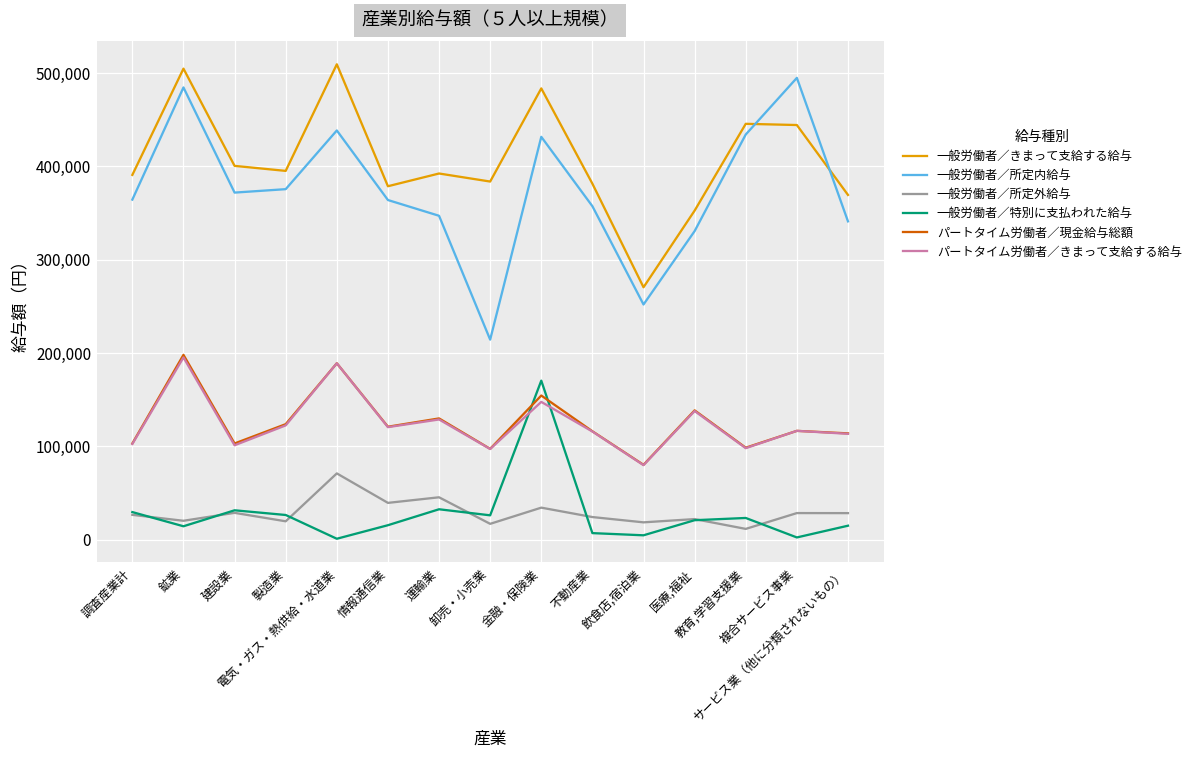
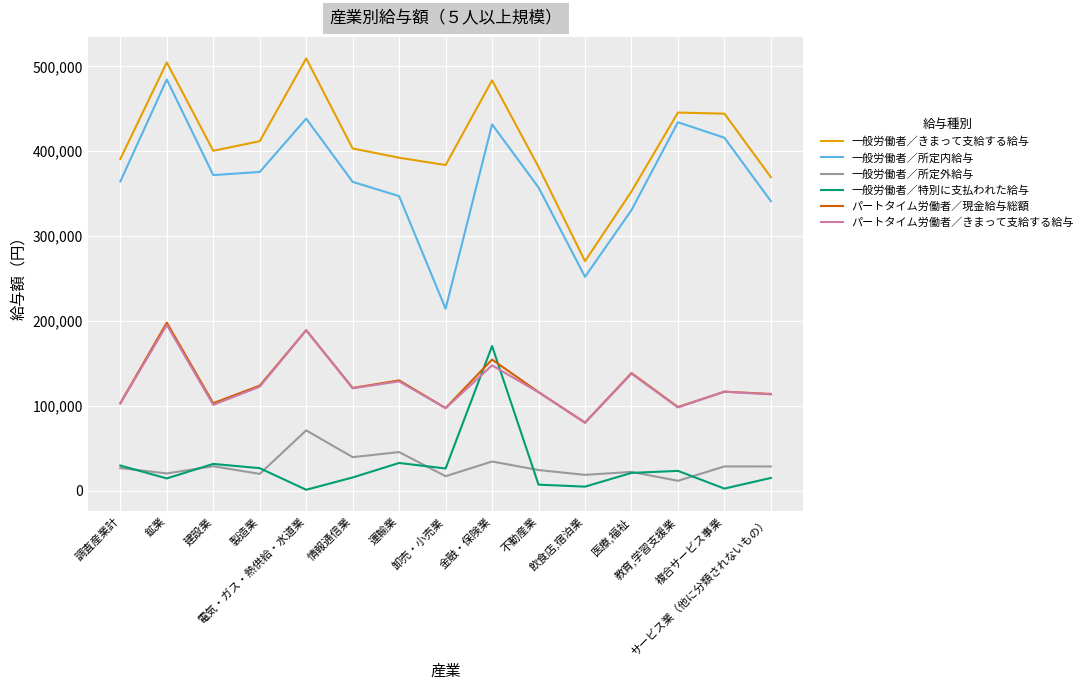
  {
    "一般労働者／きまって支給する給与": {
      "調査産業計": "390,000",
      "鉱業": "500,000",
      "建設業": "400,000",
-     "製造業": "400,000",
+     "製造業": "410,000",
      "電気・ガス・熱供給・水道業": "510,000",
-     "情報通信業": "380,000",
+     "情報通信業": "400,000",
      "運輸業": "390,000",
      "卸売・小売業": "380,000",
      "金融・保険業": "480,000",
      "不動産業": "380,000",
      "飲食店,宿泊業": "270,000",
      "医療,福祉": "350,000",
      "教育,学習支援業": "450,000",
      "複合サービス事業": "440,000",
      "サービス業（他に分類されないもの）": "370,000"
    },
    "一般労働者／所定内給与": {
      "調査産業計": "360,000",
      "鉱業": "480,000",
      "建設業": "370,000",
      "製造業": "380,000",
      "電気・ガス・熱供給・水道業": "440,000",
      "情報通信業": "360,000",
      "運輸業": "350,000",
      "卸売・小売業": "210,000",
      "金融・保険業": "430,000",
      "不動産業": "360,000",
      "飲食店,宿泊業": "250,000",
      "医療,福祉": "330,000",
      "教育,学習支援業": "430,000",
-     "複合サービス事業": "490,000",
+     "複合サービス事業": "420,000",
      "サービス業（他に分類されないもの）": "340,000"
    },
    "一般労働者／所定外給与": {
      "調査産業計": "30,000",
      "鉱業": "20,000",
      "製造業": "20,000",
      "電気・ガス・熱供給・水道業": "70,000",
      "情報通信業": "40,000",
      "運輸業": "50,000",
      "卸売・小売業": "20,000",
      "金融・保険業": "30,000",
      "不動産業": "20,000",
      "飲食店,宿泊業": "20,000",
      "教育,学習支援業": "10,000",
      "複合サービス事業": "30,000",
      "サービス業（他に分類されないもの）": "30,000"
    },
    "一般労働者／特別に支払われた給与": {
      "調査産業計": "30,000",
      "鉱業": "10,000",
      "製造業": "30,000",
      "電気・ガス・熱供給・水道業": "0",
      "情報通信業": "20,000",
      "運輸業": "30,000",
      "卸売・小売業": "30,000",
      "金融・保険業": "170,000",
      "不動産業": "10,000",
      "飲食店,宿泊業": "0",
      "教育,学習支援業": "20,000",
      "複合サービス事業": "0",
      "サービス業（他に分類されないもの）": "10,000"
    },
    "パートタイム労働者／現金給与総額": {
      "金融・保険業": "150,000"
    },
    "パートタイム労働者／きまって支給する給与": {
      "金融・保険業": "150,000"
    }
  }
